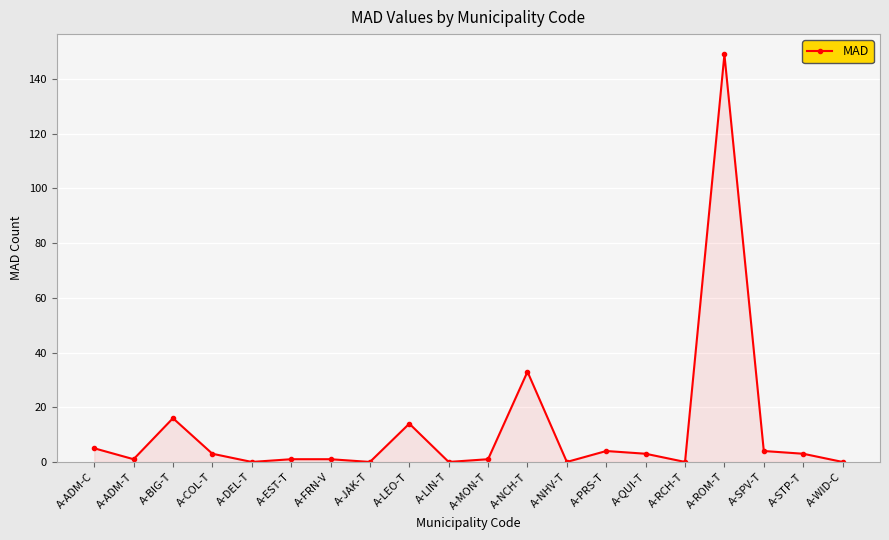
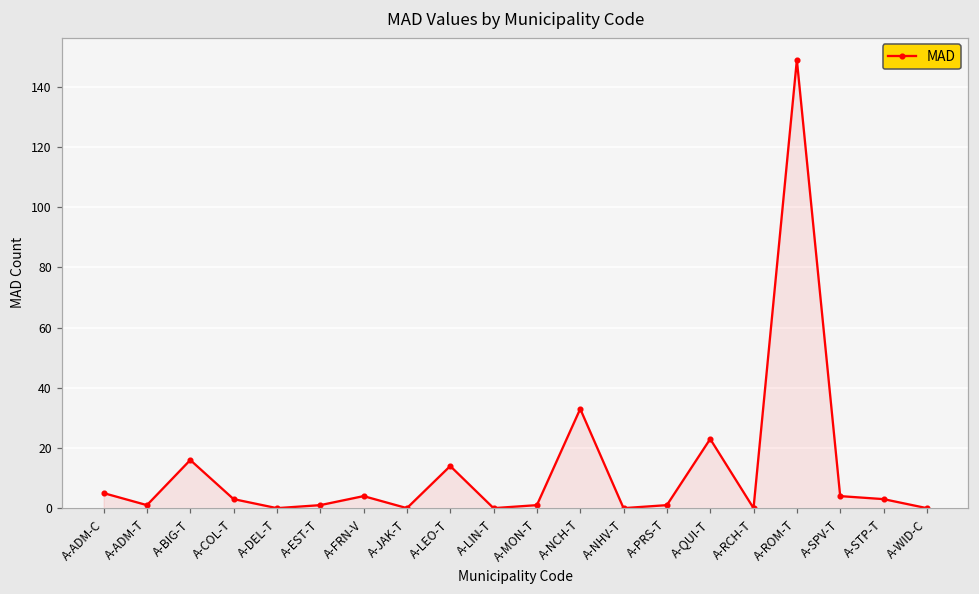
  {
    "A-ADM-C": 5,
    "A-ADM-T": 1,
    "A-BIG-T": 16,
    "A-COL-T": 3,
    "A-DEL-T": 0,
    "A-EST-T": 1,
-   "A-FRN-V": 1,
+   "A-FRN-V": 4,
    "A-JAK-T": 0,
    "A-LEO-T": 14,
    "A-LIN-T": 0,
    "A-MON-T": 1,
    "A-NCH-T": 33,
    "A-NHV-T": 0,
-   "A-PRS-T": 4,
-   "A-QUI-T": 3,
+   "A-PRS-T": 1,
+   "A-QUI-T": 23,
    "A-RCH-T": 0,
    "A-ROM-T": 149,
    "A-SPV-T": 4,
    "A-STP-T": 3,
    "A-WID-C": 0
  }
